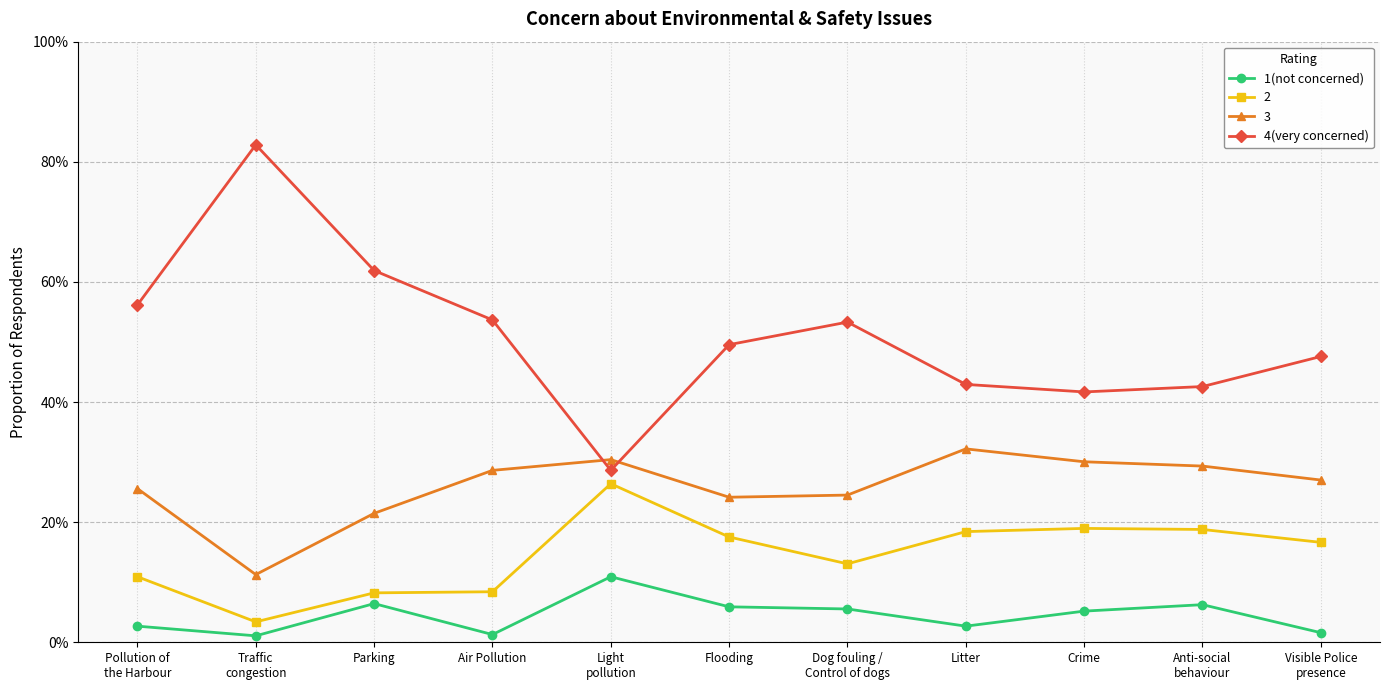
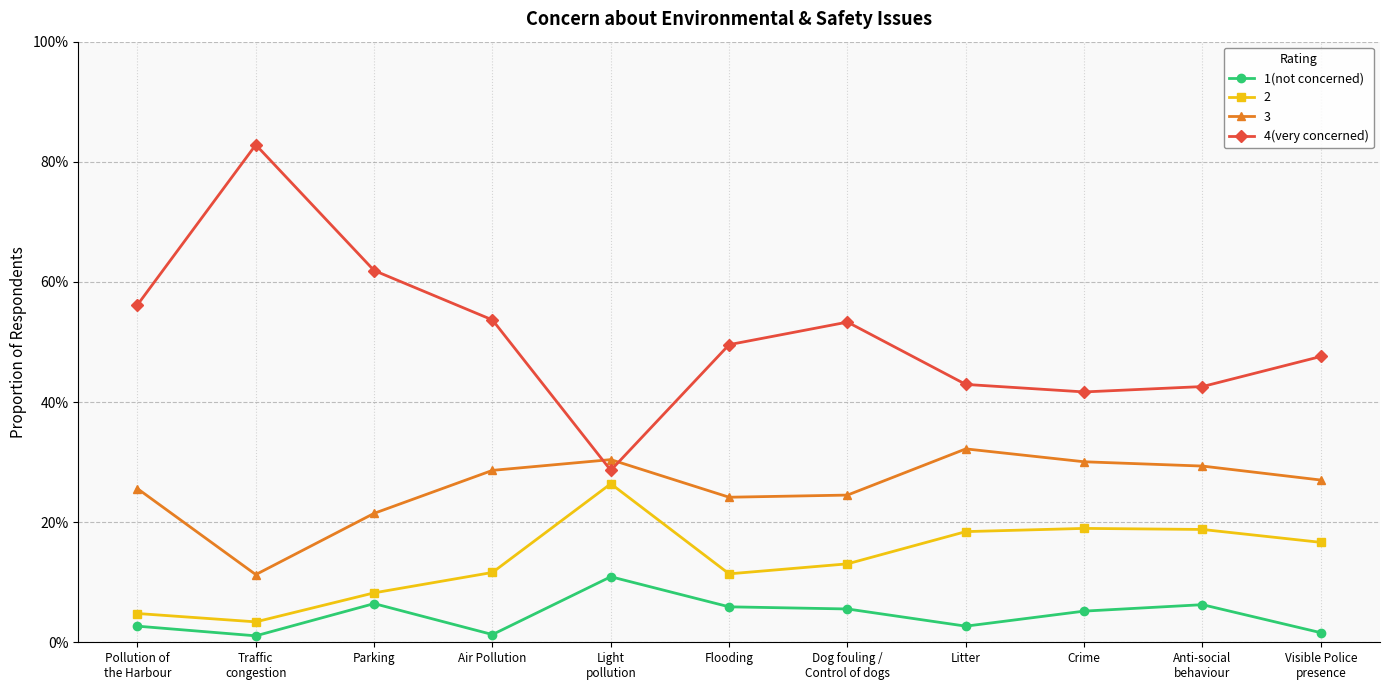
  {
    "1(not concerned)": {
      "Pollution of the Harbour": "3%",
      "Traffic congestion": "1%",
      "Parking": "6%",
      "Air Pollution": "1%",
      "Light pollution": "11%",
      "Flooding": "6%",
      "Dog fouling / Control of dogs": "6%",
      "Litter": "3%",
      "Crime": "5%",
      "Anti-social behaviour": "6%",
      "Visible Police presence": "2%"
    },
    "2": {
-     "Pollution of the Harbour": "11%",
+     "Pollution of the Harbour": "5%",
      "Traffic congestion": "3%",
      "Parking": "8%",
-     "Air Pollution": "8%",
+     "Air Pollution": "12%",
      "Light pollution": "26%",
-     "Flooding": "18%",
+     "Flooding": "11%",
      "Dog fouling / Control of dogs": "13%",
      "Litter": "18%",
      "Crime": "19%",
      "Anti-social behaviour": "19%",
      "Visible Police presence": "17%"
    }
  }
